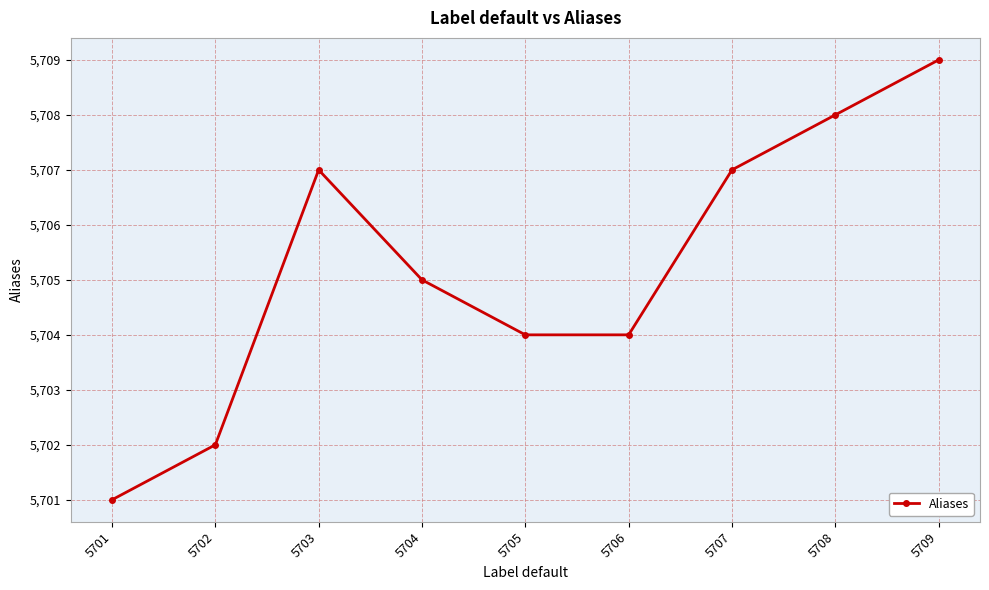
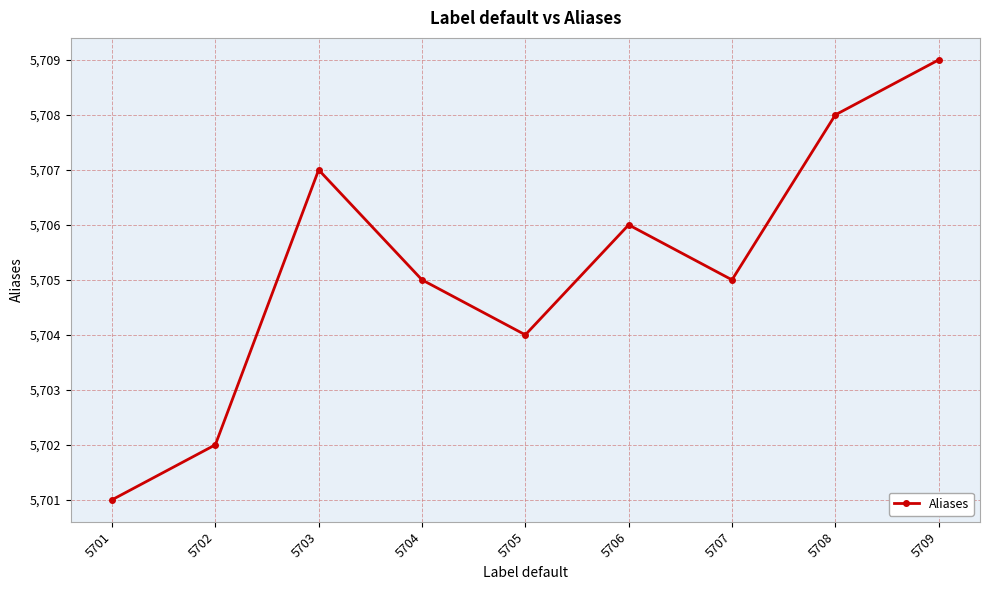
  {
    "5701": "5,701",
    "5702": "5,702",
    "5703": "5,707",
    "5704": "5,705",
    "5705": "5,704",
-   "5706": "5,704",
-   "5707": "5,707",
+   "5706": "5,706",
+   "5707": "5,705",
    "5708": "5,708",
    "5709": "5,709"
  }
